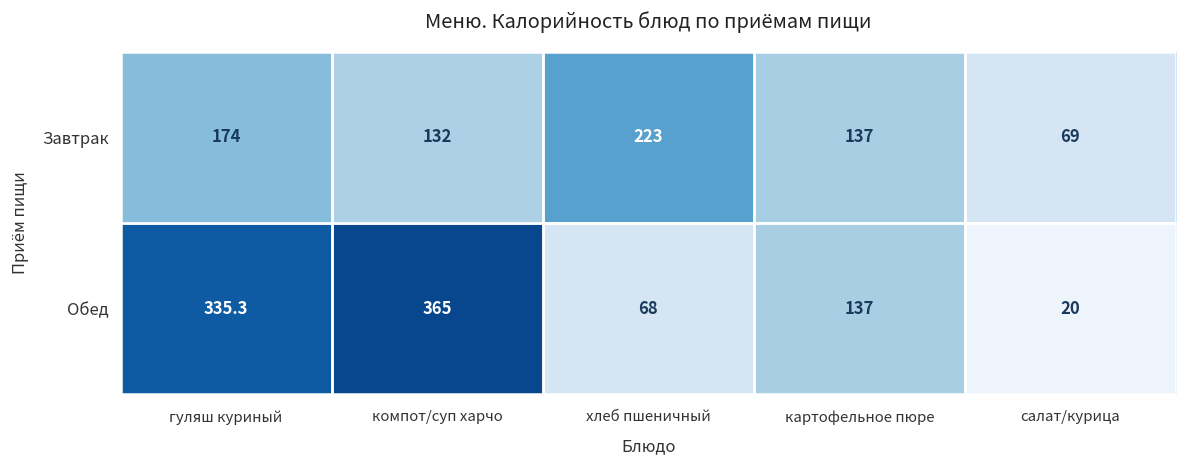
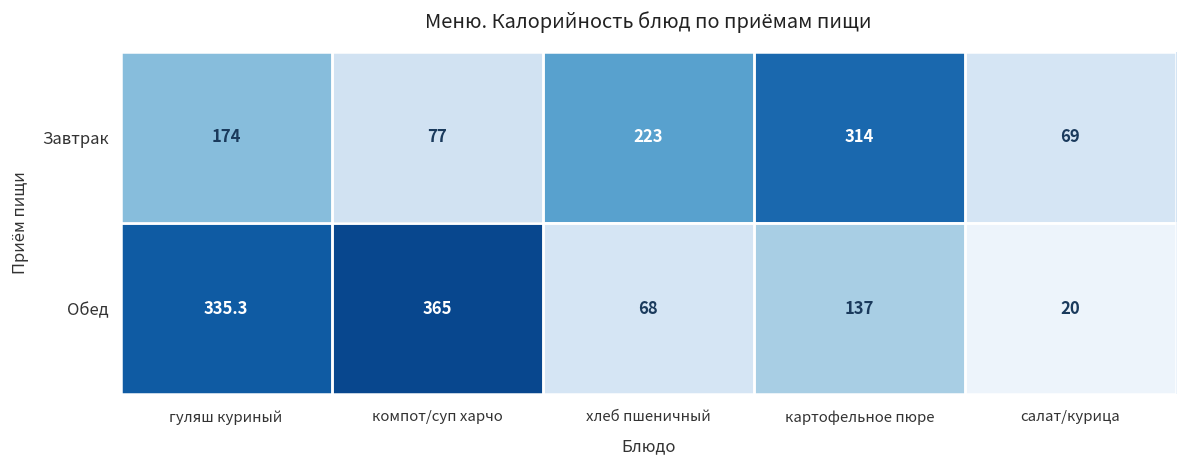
  {
    "Завтрак": {
      "гуляш куриный": 174,
-     "компот/суп харчо": 132,
+     "компот/суп харчо": 77,
      "хлеб пшеничный": 223,
-     "картофельное пюре": 137,
+     "картофельное пюре": 314,
      "салат/курица": 69
    },
    "Обед": {
      "гуляш куриный": 335.3,
      "компот/суп харчо": 365,
      "хлеб пшеничный": 68,
      "картофельное пюре": 137,
      "салат/курица": 20
    }
  }
